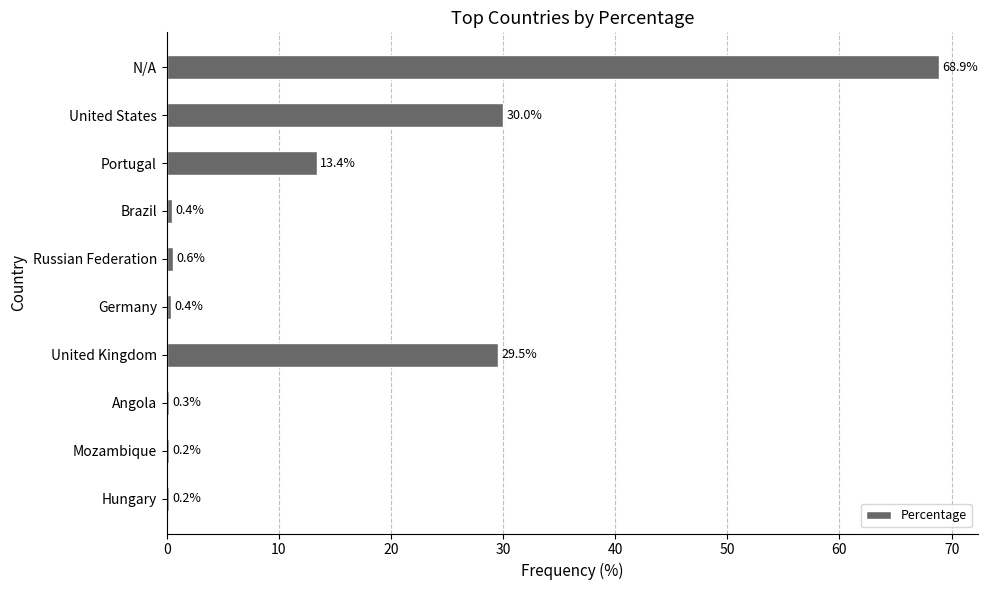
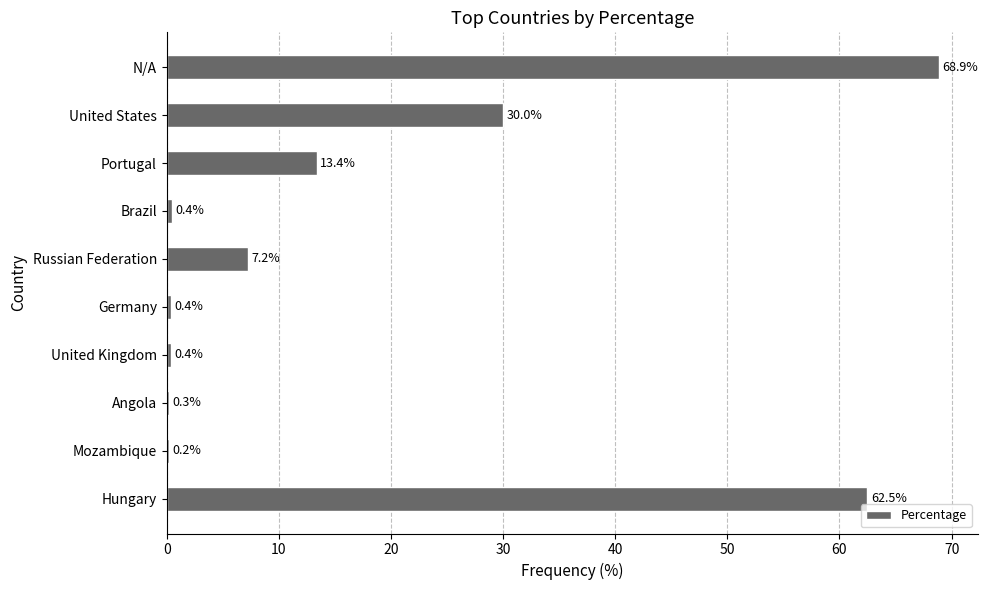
  {
    "N/A": "68.9%",
    "United States": "30.0%",
    "Portugal": "13.4%",
    "Brazil": "0.4%",
-   "Russian Federation": "0.6%",
+   "Russian Federation": "7.2%",
    "Germany": "0.4%",
-   "United Kingdom": "29.5%",
+   "United Kingdom": "0.4%",
    "Angola": "0.3%",
    "Mozambique": "0.2%",
-   "Hungary": "0.2%"
+   "Hungary": "62.5%"
  }
